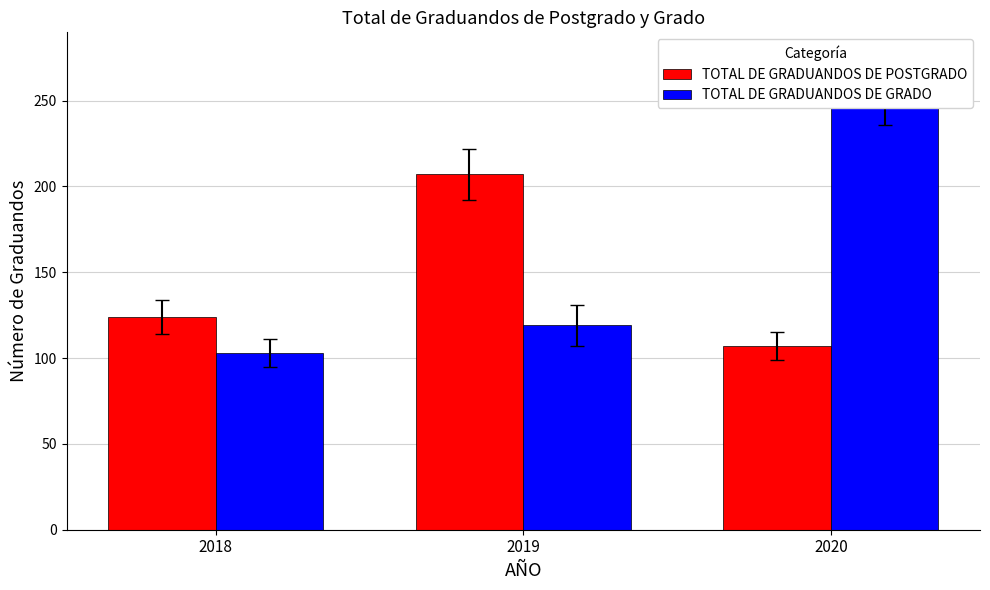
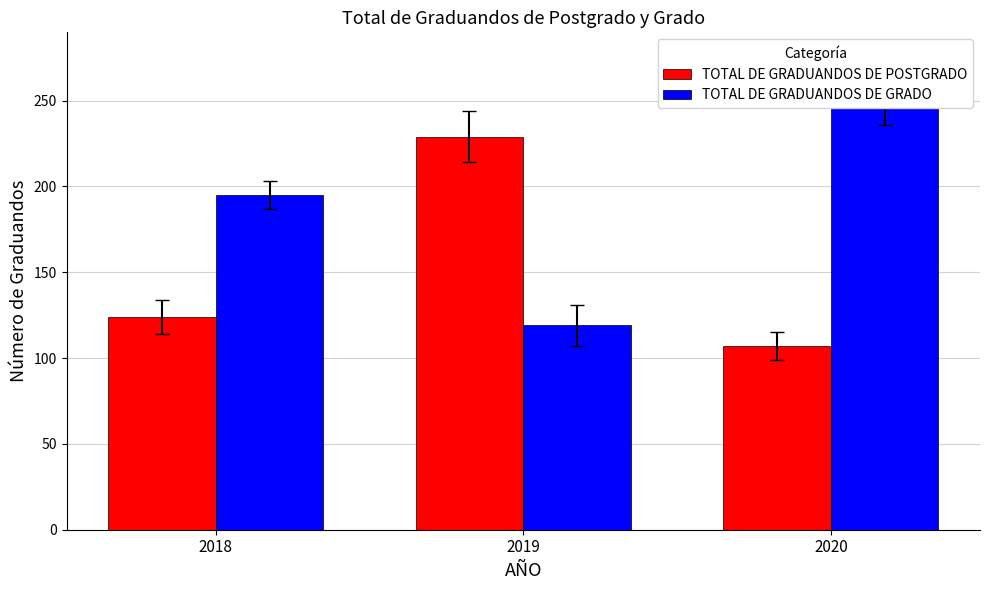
  {
    "TOTAL DE GRADUANDOS DE POSTGRADO": {
      "2018": 124,
-     "2019": 207,
+     "2019": 229,
      "2020": 107
    },
    "TOTAL DE GRADUANDOS DE GRADO": {
-     "2018": 103,
+     "2018": 195,
      "2019": 119
    }
  }
